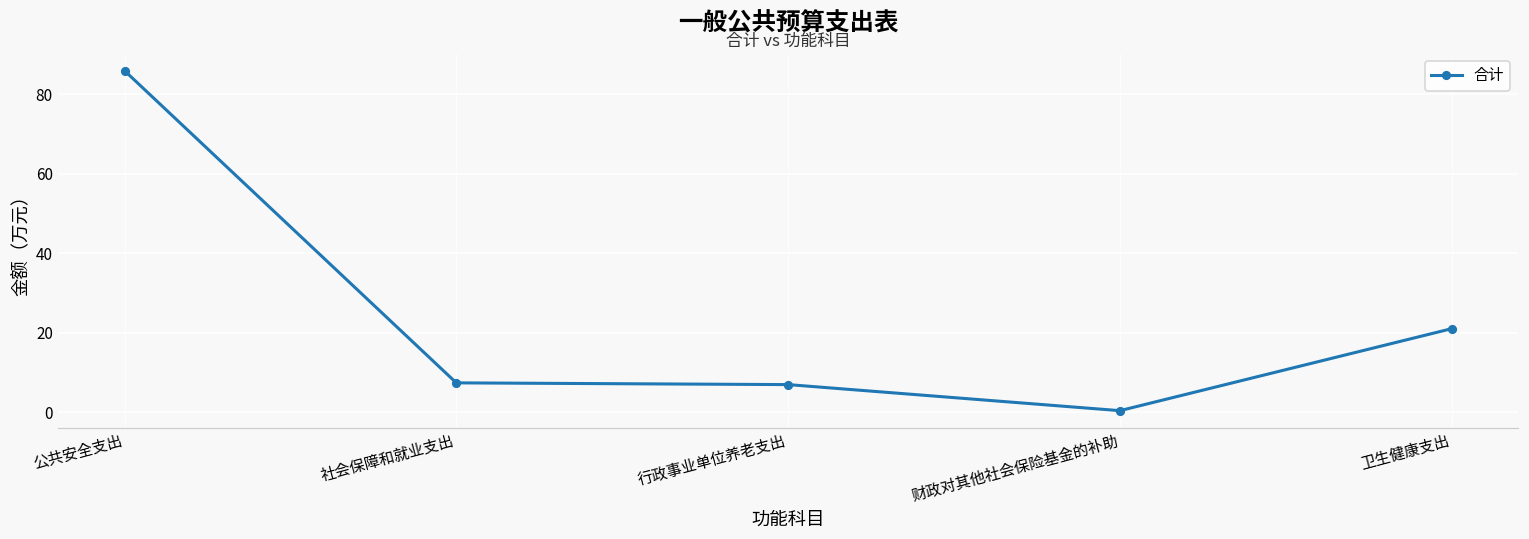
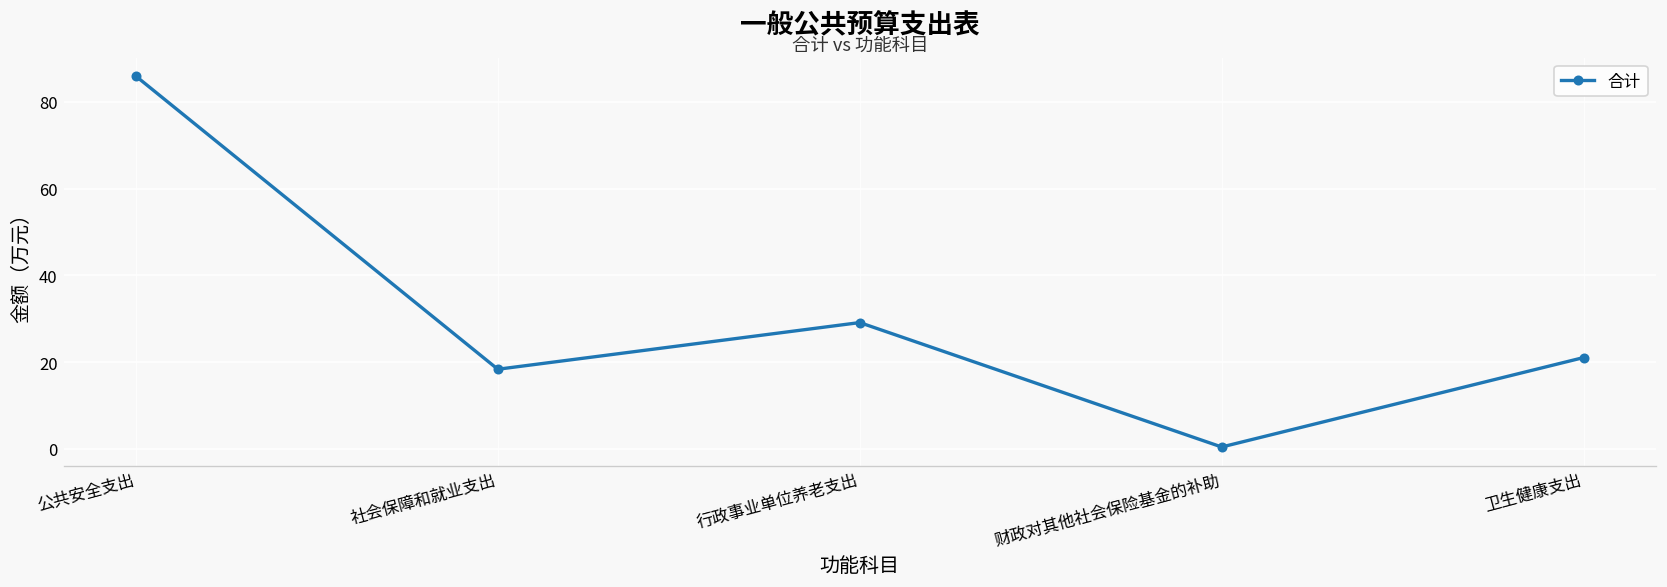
  {
    "公共安全支出": 86,
-   "社会保障和就业支出": 7,
-   "行政事业单位养老支出": 7,
+   "社会保障和就业支出": 18,
+   "行政事业单位养老支出": 29,
    "财政对其他社会保险基金的补助": 0,
    "卫生健康支出": 21
  }
